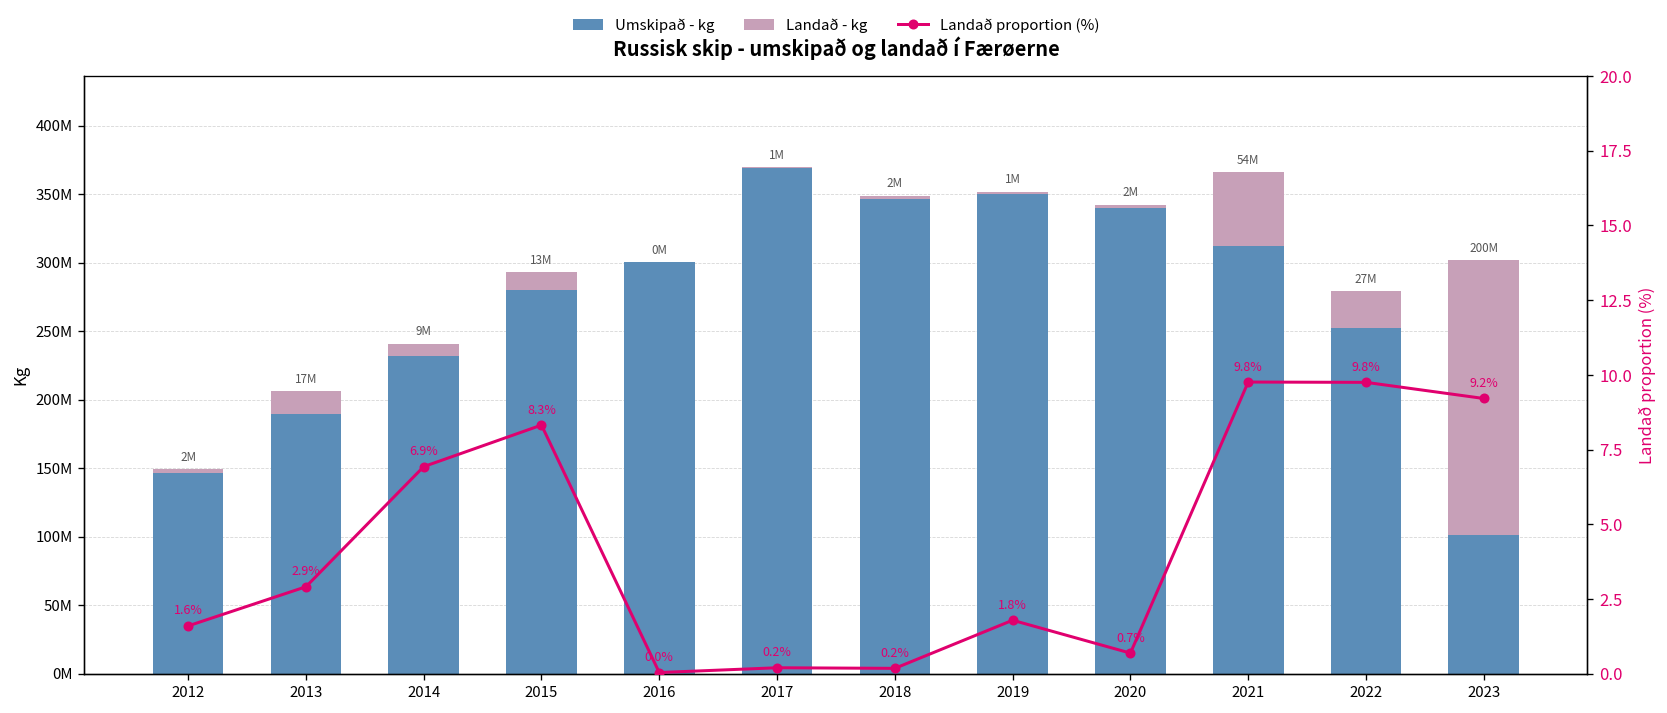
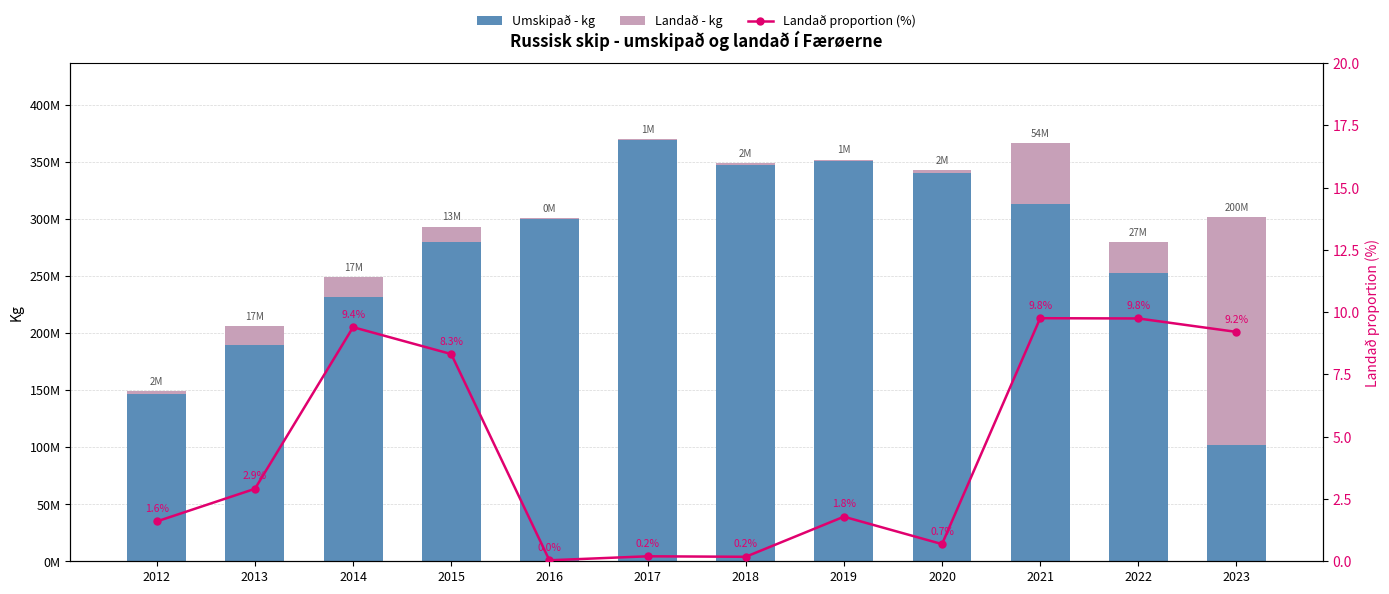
  {
    "Landað - kg": {
      "2012": "2M",
      "2013": "17M",
-     "2014": "9M",
+     "2014": "17M",
      "2015": "13M",
      "2017": "1M",
      "2018": "2M",
      "2019": "1M",
      "2020": "2M",
      "2021": "54M",
      "2022": "27M",
      "2023": "200M"
    },
    "Landað proportion (%)": {
      "2012": "1.6%",
      "2013": "2.9%",
-     "2014": "6.9%",
+     "2014": "9.4%",
      "2015": "8.3%",
      "2016": "0.0%",
      "2017": "0.2%",
      "2018": "0.2%",
      "2019": "1.8%",
      "2020": "0.7%",
      "2021": "9.8%",
      "2022": "9.8%",
      "2023": "9.2%"
    }
  }
